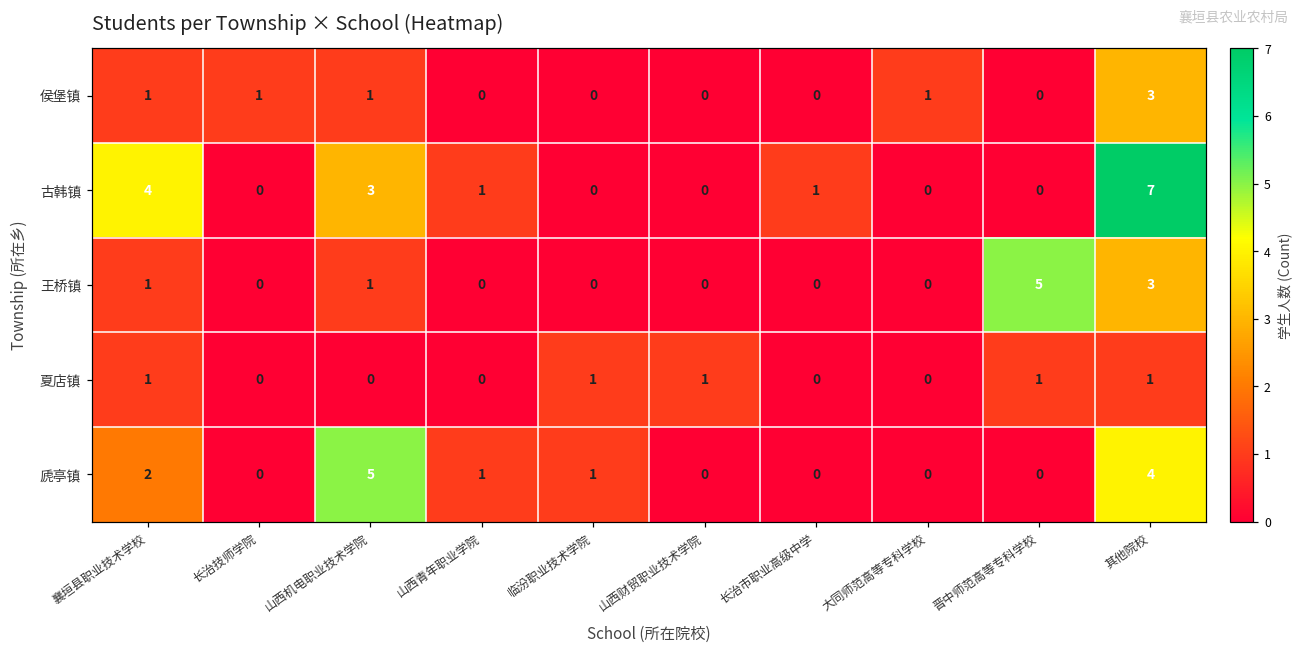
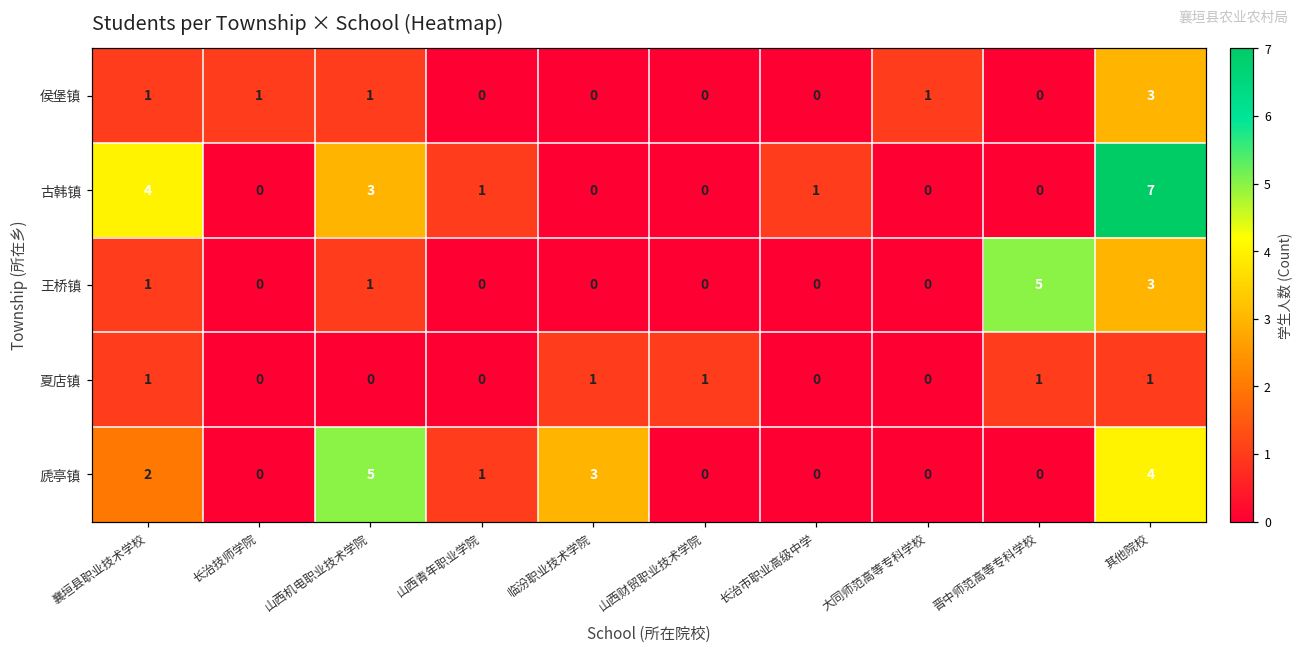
  {
    "侯堡镇": {
      "襄垣县职业技术学校": 1,
      "长治技师学院": 1,
      "山西机电职业技术学院": 1,
      "山西青年职业学院": 0,
      "临汾职业技术学院": 0,
      "山西财贸职业技术学院": 0,
      "长治市职业高级中学": 0,
      "大同师范高等专科学校": 1,
      "晋中师范高等专科学校": 0,
      "其他院校": 3
    },
    "古韩镇": {
      "襄垣县职业技术学校": 4,
      "长治技师学院": 0,
      "山西机电职业技术学院": 3,
      "山西青年职业学院": 1,
      "临汾职业技术学院": 0,
      "山西财贸职业技术学院": 0,
      "长治市职业高级中学": 1,
      "大同师范高等专科学校": 0,
      "晋中师范高等专科学校": 0,
      "其他院校": 7
    },
    "王桥镇": {
      "襄垣县职业技术学校": 1,
      "长治技师学院": 0,
      "山西机电职业技术学院": 1,
      "山西青年职业学院": 0,
      "临汾职业技术学院": 0,
      "山西财贸职业技术学院": 0,
      "长治市职业高级中学": 0,
      "大同师范高等专科学校": 0,
      "晋中师范高等专科学校": 5,
      "其他院校": 3
    },
    "夏店镇": {
      "襄垣县职业技术学校": 1,
      "长治技师学院": 0,
      "山西机电职业技术学院": 0,
      "山西青年职业学院": 0,
      "临汾职业技术学院": 1,
      "山西财贸职业技术学院": 1,
      "长治市职业高级中学": 0,
      "大同师范高等专科学校": 0,
      "晋中师范高等专科学校": 1,
      "其他院校": 1
    },
    "虒亭镇": {
      "襄垣县职业技术学校": 2,
      "长治技师学院": 0,
      "山西机电职业技术学院": 5,
      "山西青年职业学院": 1,
-     "临汾职业技术学院": 1,
+     "临汾职业技术学院": 3,
      "山西财贸职业技术学院": 0,
      "长治市职业高级中学": 0,
      "大同师范高等专科学校": 0,
      "晋中师范高等专科学校": 0,
      "其他院校": 4
    }
  }
